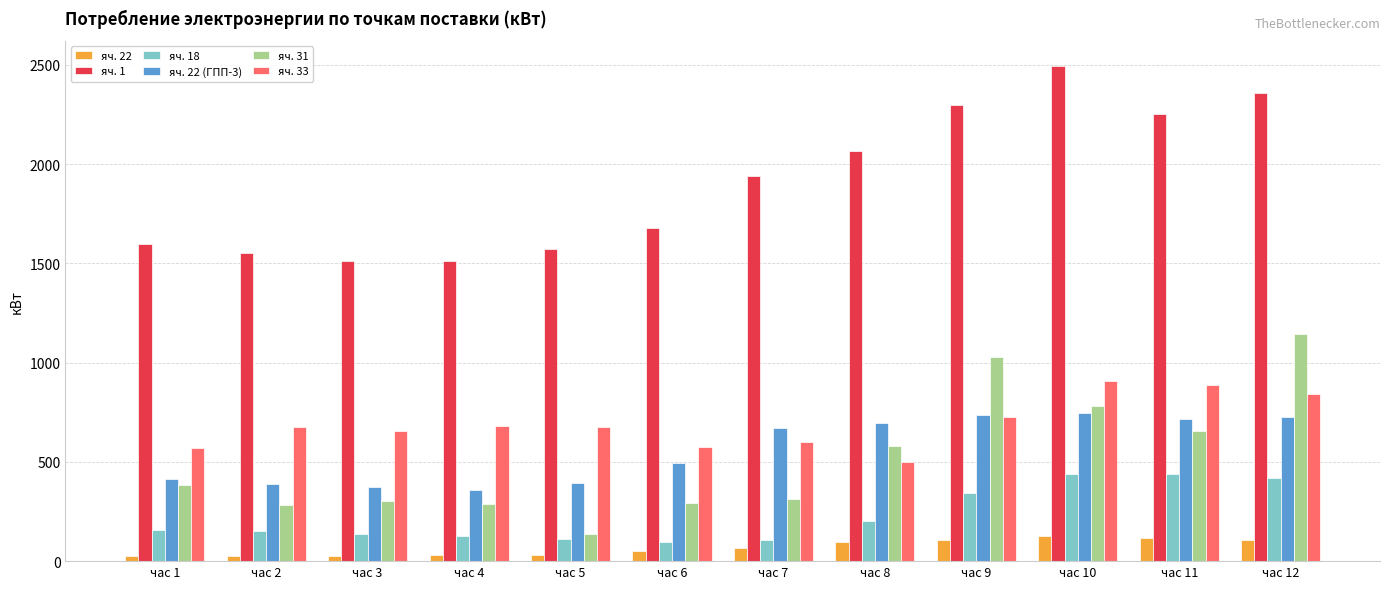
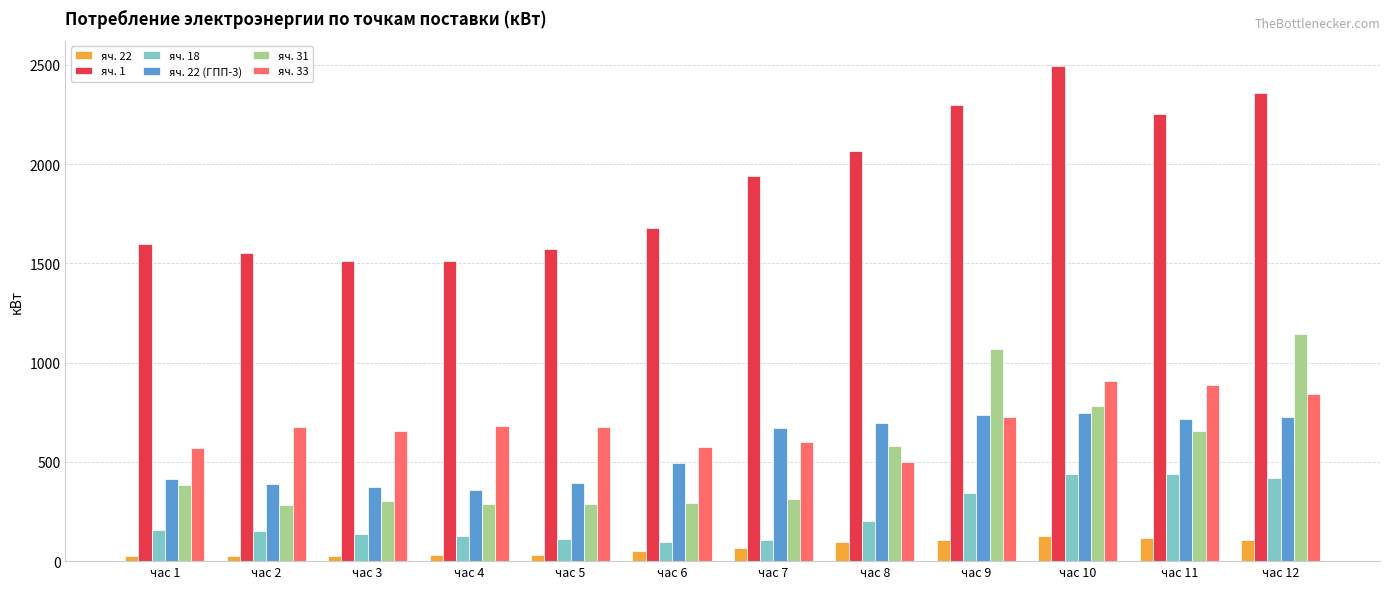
  {
    "яч. 22": {
      "час 1": 30,
      "час 2": 30,
      "час 3": 30,
      "час 4": 30,
      "час 5": 30,
      "час 6": 50,
      "час 7": 60,
      "час 8": 100,
      "час 9": 100,
      "час 10": 120,
      "час 11": 120,
      "час 12": 110
    },
    "яч. 1": {
      "час 1": 1600,
      "час 2": 1550,
      "час 3": 1510,
      "час 4": 1510,
      "час 5": 1570,
      "час 6": 1680,
      "час 7": 1940,
      "час 8": 2060,
      "час 9": 2300,
      "час 10": 2500,
      "час 11": 2250,
      "час 12": 2360
    },
    "яч. 31": {
      "час 1": 380,
      "час 2": 280,
      "час 3": 300,
      "час 4": 290,
-     "час 5": 130,
+     "час 5": 290,
      "час 6": 290,
      "час 7": 310,
      "час 8": 580,
-     "час 9": 1030,
+     "час 9": 1070,
      "час 10": 780,
      "час 11": 650,
      "час 12": 1140
    },
    "яч. 33": {
      "час 1": 570,
      "час 2": 680,
      "час 3": 660,
      "час 4": 680,
      "час 5": 670,
      "час 6": 570,
      "час 7": 600,
      "час 8": 500,
      "час 9": 730,
      "час 10": 910,
      "час 11": 890,
      "час 12": 840
    }
  }
